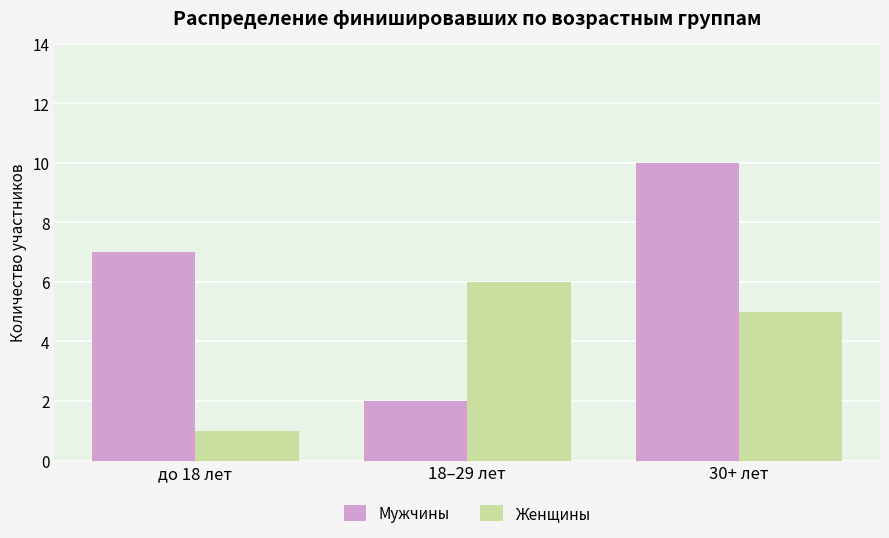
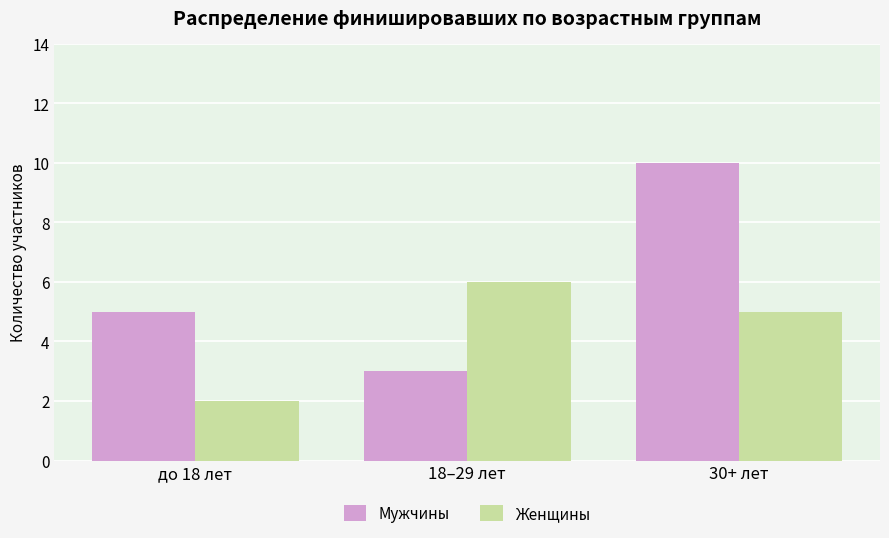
  {
    "Мужчины": {
-     "до 18 лет": 7,
-     "18–29 лет": 2,
+     "до 18 лет": 5,
+     "18–29 лет": 3,
      "30+ лет": 10
    },
    "Женщины": {
-     "до 18 лет": 1,
+     "до 18 лет": 2,
      "18–29 лет": 6,
      "30+ лет": 5
    }
  }
